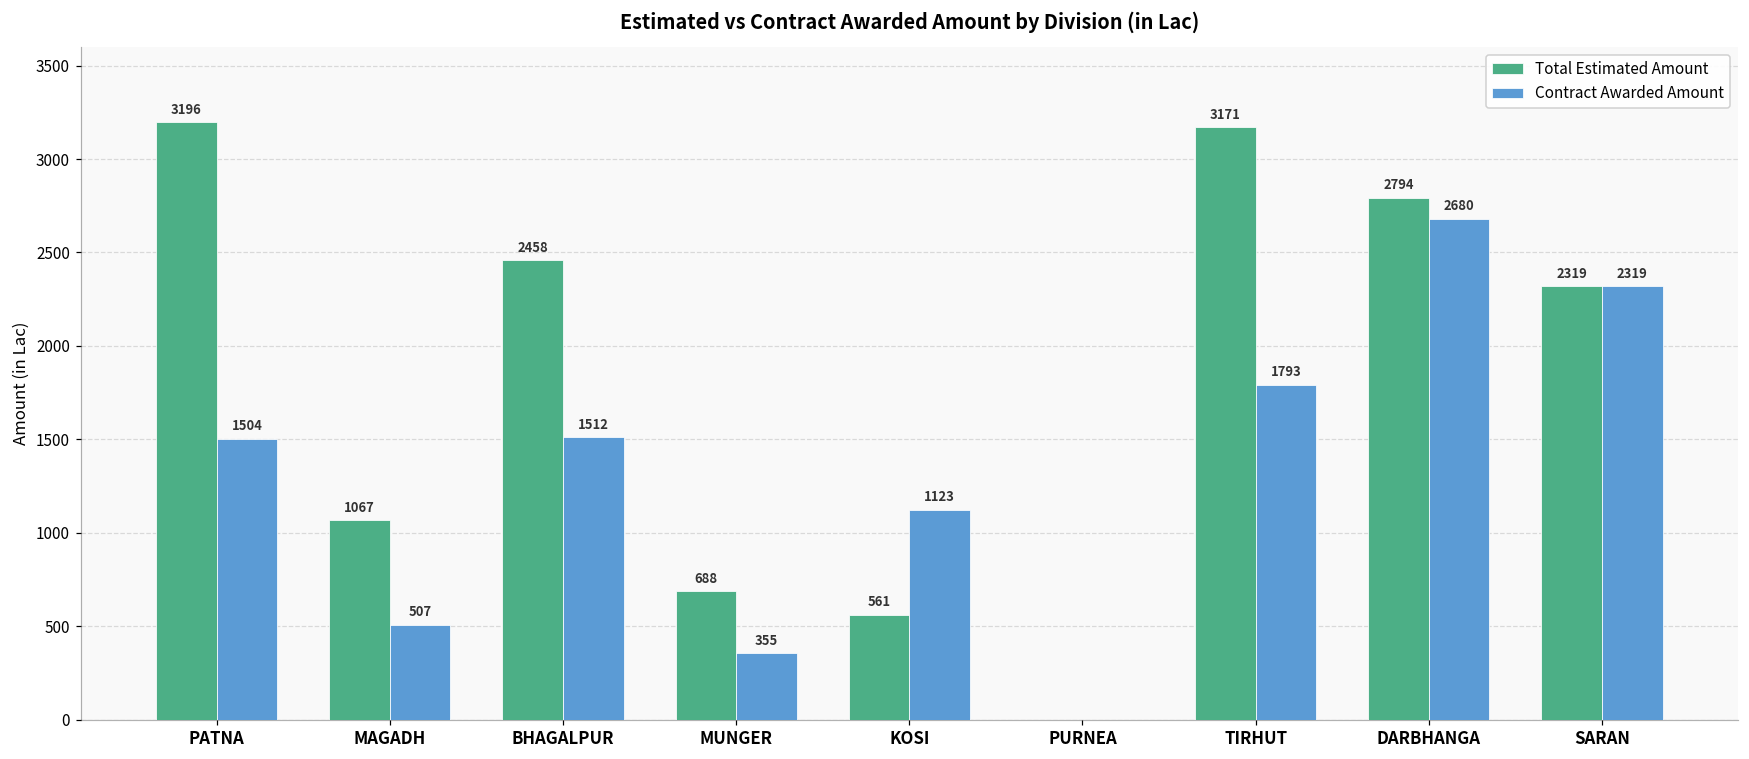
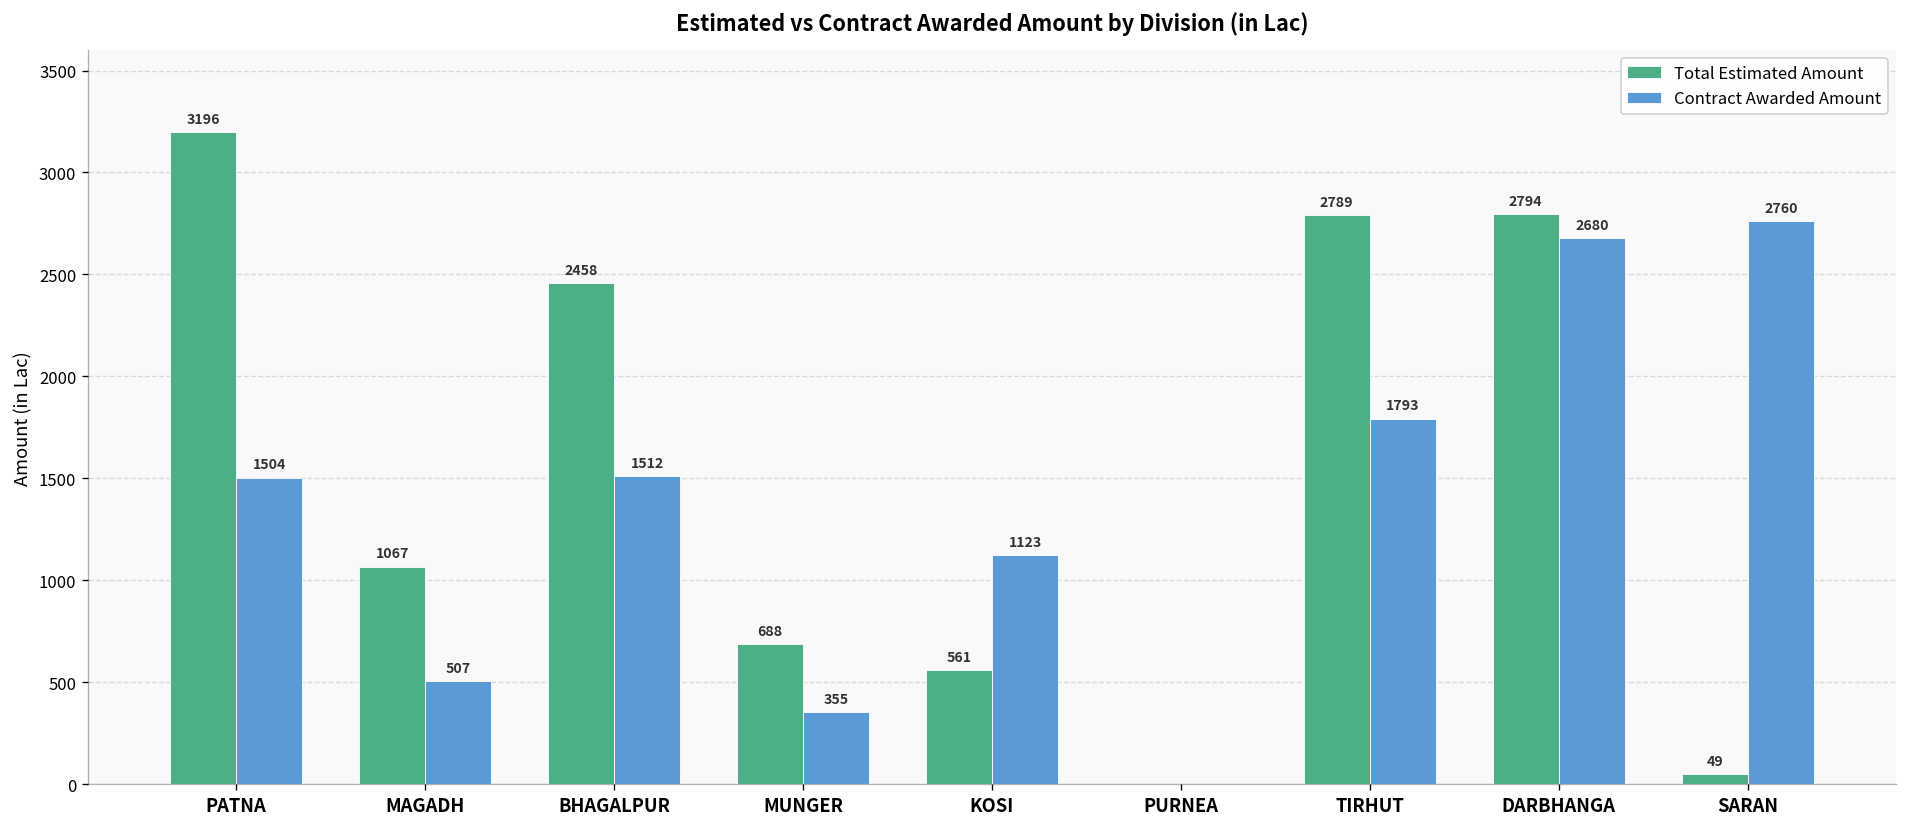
  {
    "Total Estimated Amount": {
      "PATNA": 3196,
      "MAGADH": 1067,
      "BHAGALPUR": 2458,
      "MUNGER": 688,
      "KOSI": 561,
-     "TIRHUT": 3171,
+     "TIRHUT": 2789,
      "DARBHANGA": 2794,
-     "SARAN": 2319
+     "SARAN": 49
    },
    "Contract Awarded Amount": {
      "PATNA": 1504,
      "MAGADH": 507,
      "BHAGALPUR": 1512,
      "MUNGER": 355,
      "KOSI": 1123,
      "TIRHUT": 1793,
      "DARBHANGA": 2680,
-     "SARAN": 2319
+     "SARAN": 2760
    }
  }
